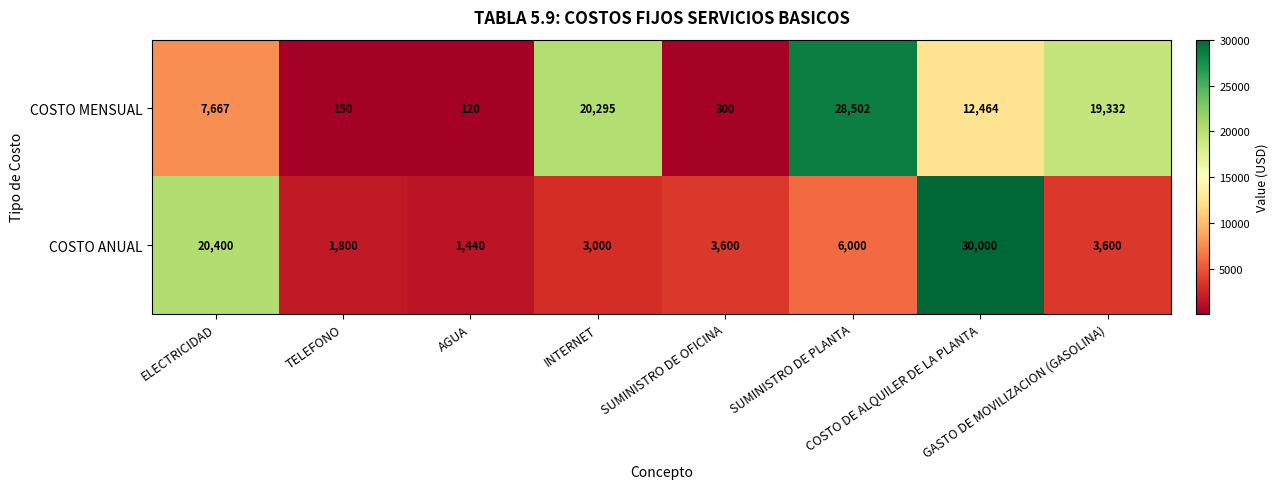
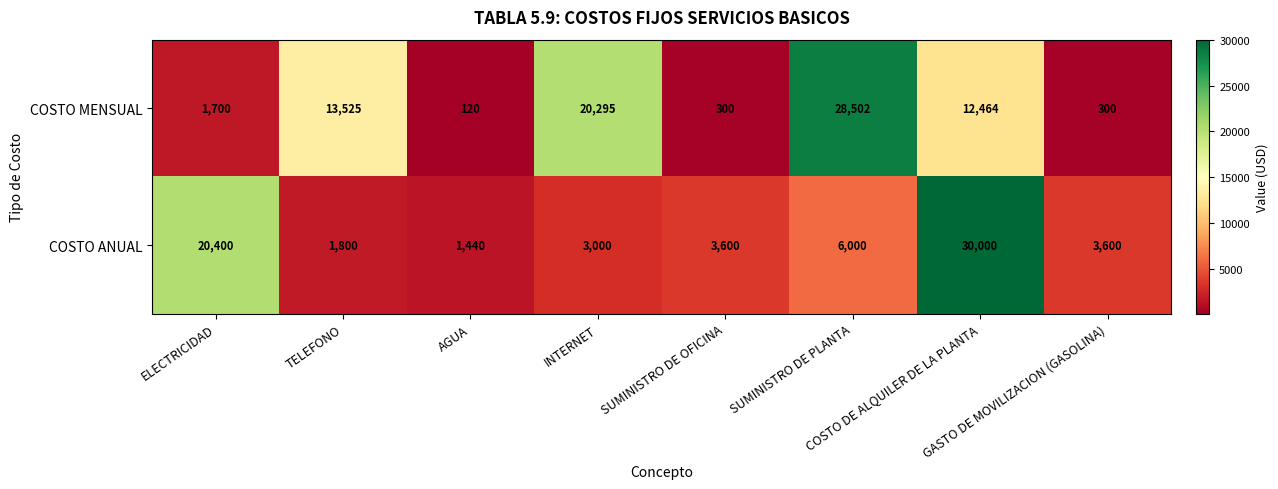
  {
    "COSTO MENSUAL": {
-     "ELECTRICIDAD": "7,667",
-     "TELEFONO": "150",
+     "ELECTRICIDAD": "1,700",
+     "TELEFONO": "13,525",
      "AGUA": "120",
      "INTERNET": "20,295",
      "SUMINISTRO DE OFICINA": "300",
      "SUMINISTRO DE PLANTA": "28,502",
      "COSTO DE ALQUILER DE LA PLANTA": "12,464",
-     "GASTO DE MOVILIZACION (GASOLINA)": "19,332"
+     "GASTO DE MOVILIZACION (GASOLINA)": "300"
    },
    "COSTO ANUAL": {
      "ELECTRICIDAD": "20,400",
      "TELEFONO": "1,800",
      "AGUA": "1,440",
      "INTERNET": "3,000",
      "SUMINISTRO DE OFICINA": "3,600",
      "SUMINISTRO DE PLANTA": "6,000",
      "COSTO DE ALQUILER DE LA PLANTA": "30,000",
      "GASTO DE MOVILIZACION (GASOLINA)": "3,600"
    }
  }
